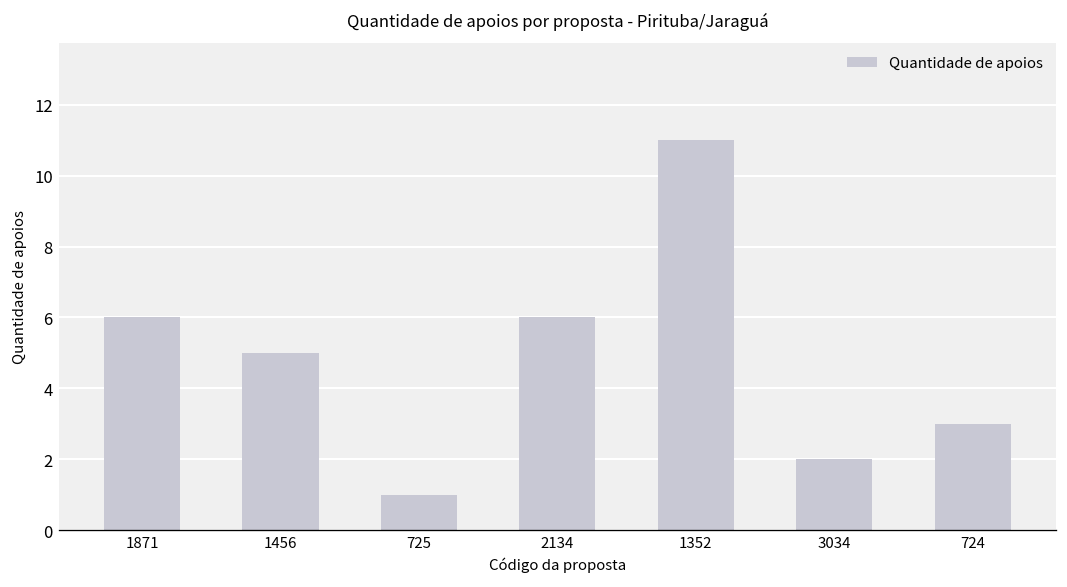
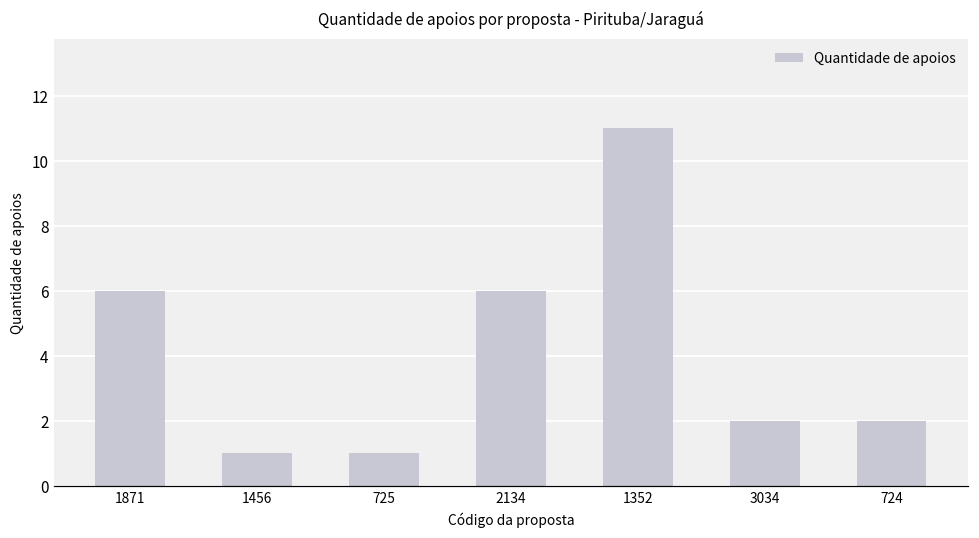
  {
    "1871": 6,
-   "1456": 5,
+   "1456": 1,
    "725": 1,
    "2134": 6,
    "1352": 11,
    "3034": 2,
-   "724": 3
+   "724": 2
  }
